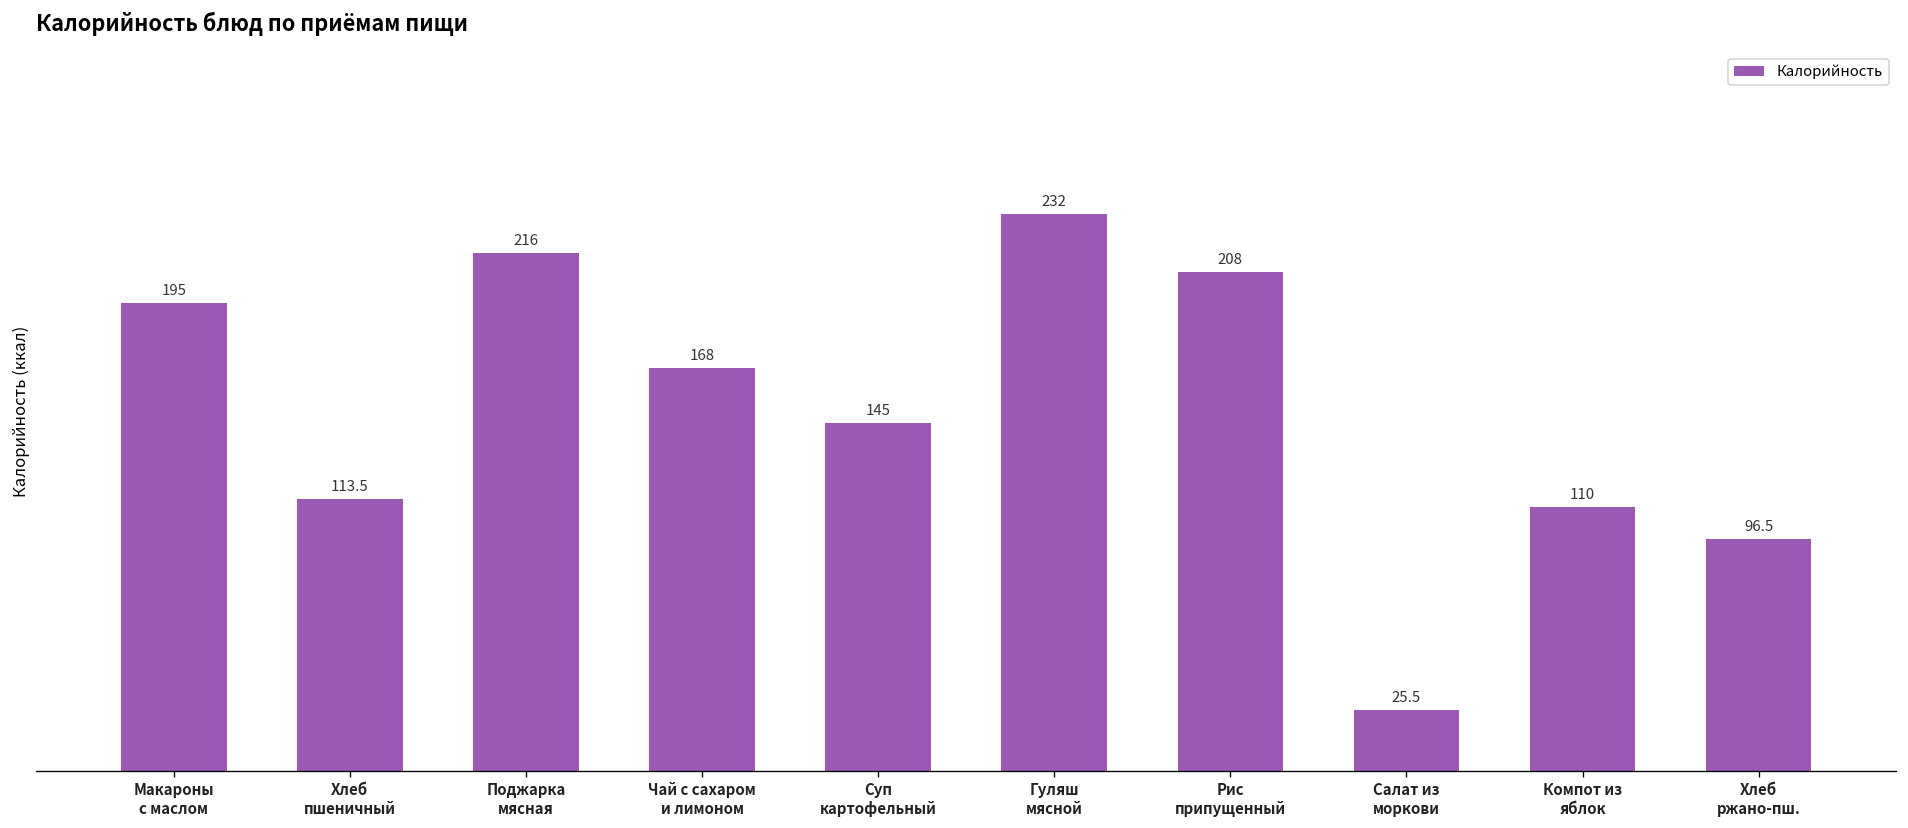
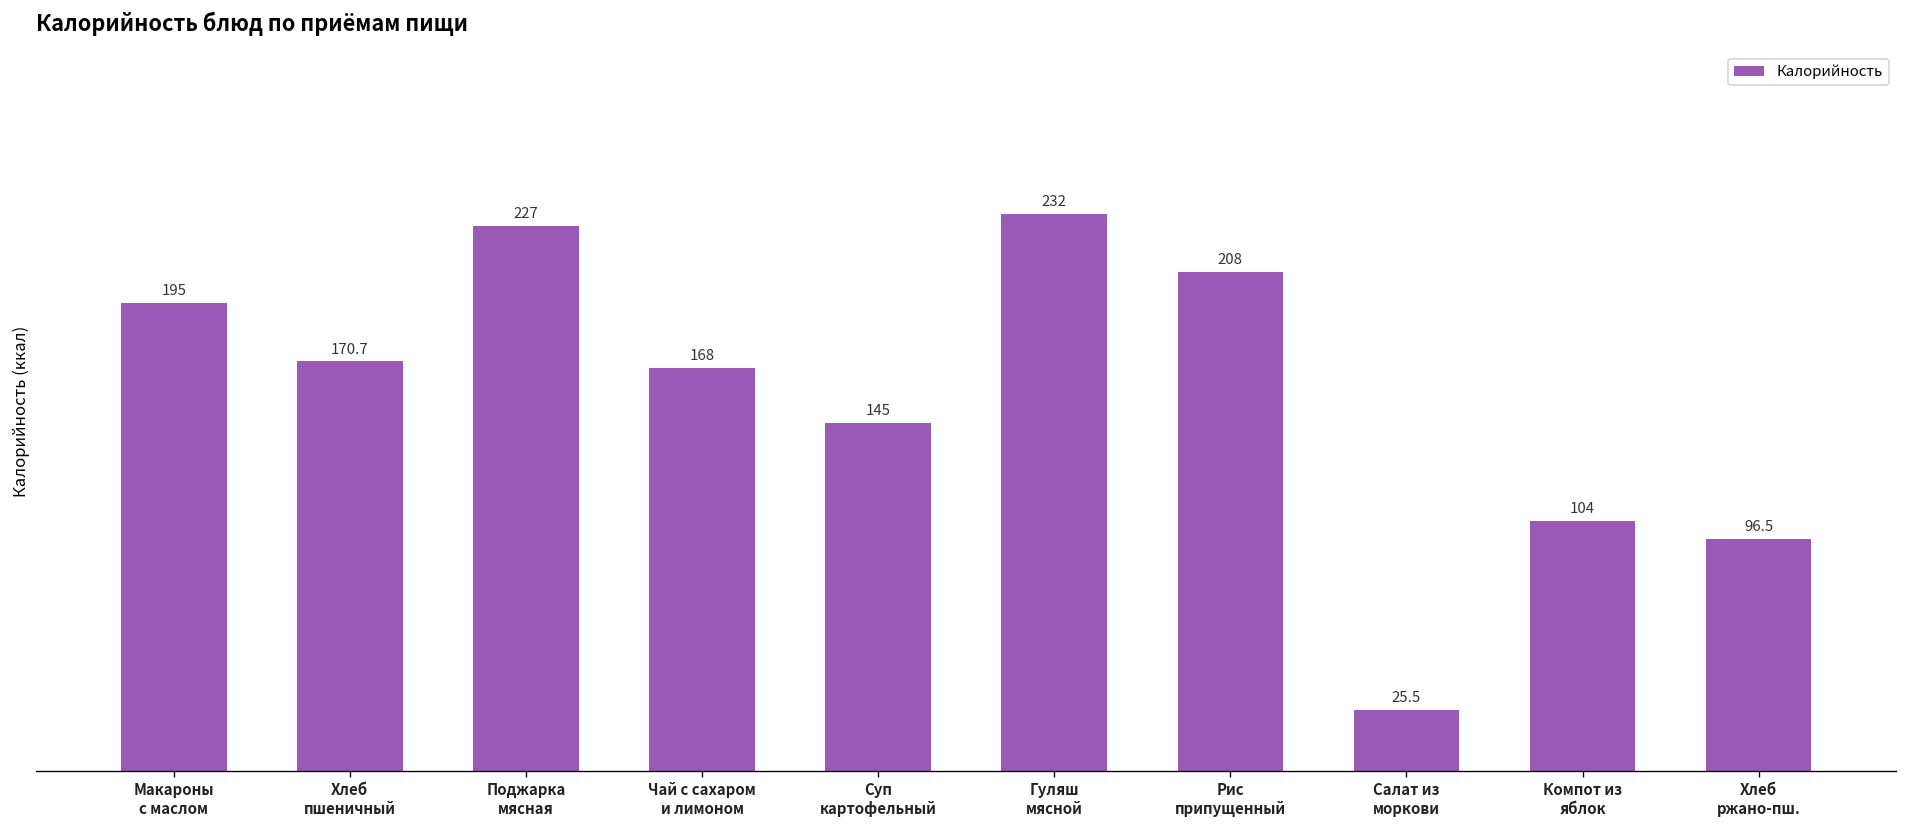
  {
    "Макароны с маслом": 195,
-   "Хлеб пшеничный": 113.5,
-   "Поджарка мясная": 216,
+   "Хлеб пшеничный": 170.7,
+   "Поджарка мясная": 227,
    "Чай с сахаром и лимоном": 168,
    "Суп картофельный": 145,
    "Гуляш мясной": 232,
    "Рис припущенный": 208,
    "Салат из моркови": 25.5,
-   "Компот из яблок": 110,
+   "Компот из яблок": 104,
    "Хлеб ржано-пш.": 96.5
  }
